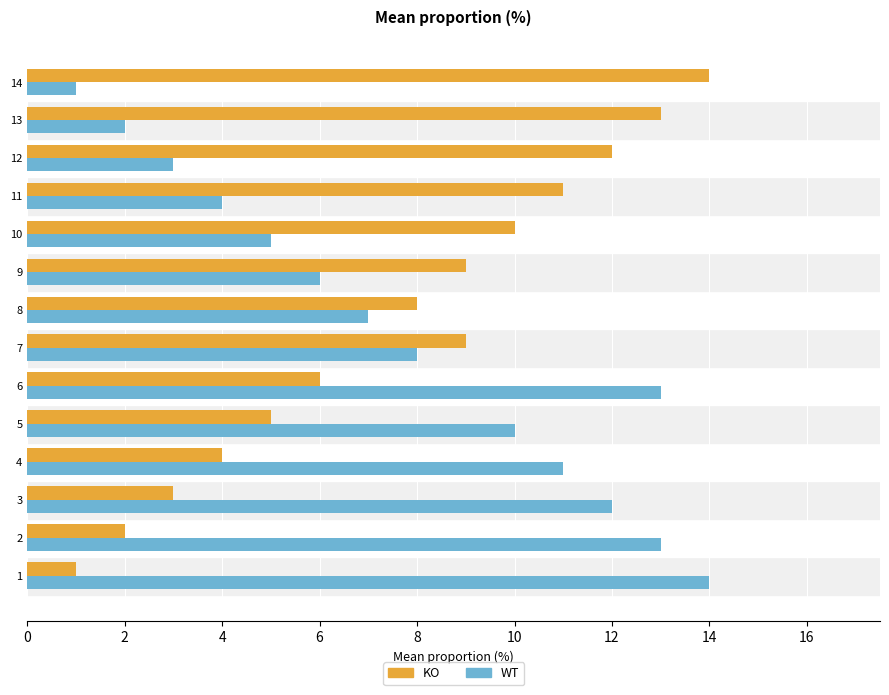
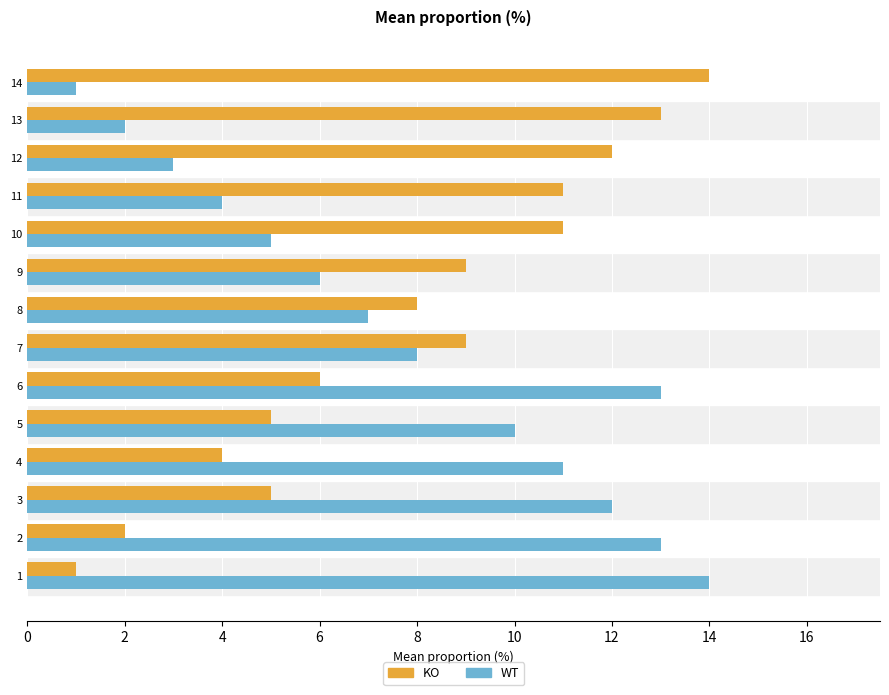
  {
    "KO": {
      "14": 14,
      "13": 13,
      "12": 12,
      "11": 11,
-     "10": 10,
+     "10": 11,
      "9": 9,
      "8": 8,
      "7": 9,
      "6": 6,
      "5": 5,
      "4": 4,
-     "3": 3,
+     "3": 5,
      "2": 2,
      "1": 1
    },
    "WT": {
      "14": 1,
      "13": 2,
      "12": 3,
      "11": 4,
      "10": 5,
      "9": 6,
      "8": 7,
      "7": 8,
      "6": 13,
      "5": 10,
      "4": 11,
      "3": 12,
      "2": 13,
      "1": 14
    }
  }
